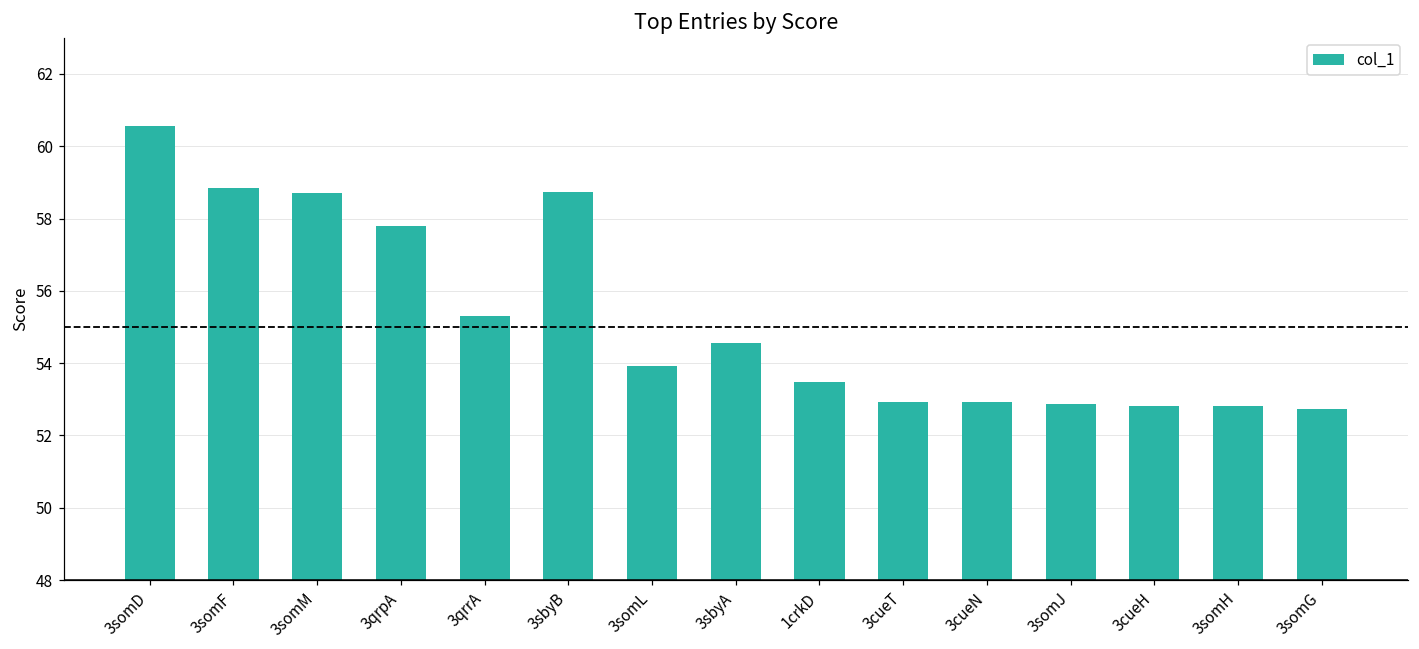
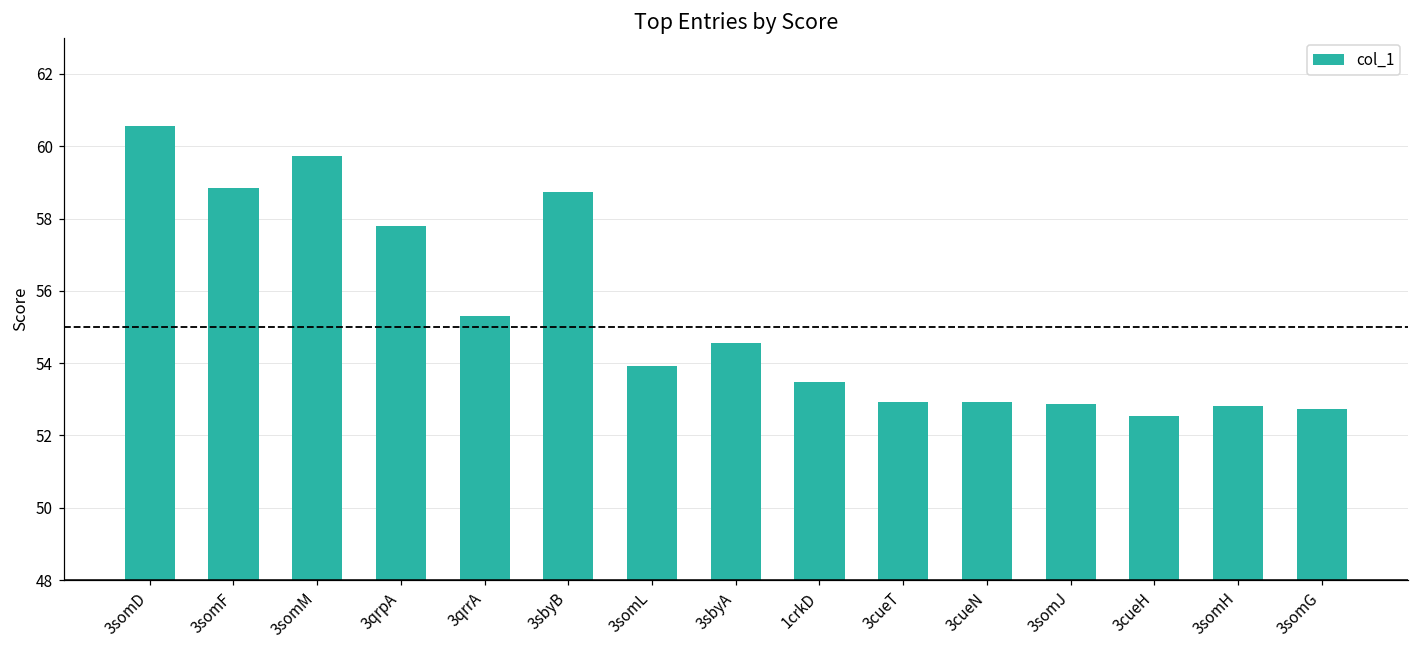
  {
    "3somD": 60.6,
    "3somF": 58.8,
-   "3somM": 58.7,
+   "3somM": 59.7,
    "3qrpA": 57.8,
    "3qrrA": 55.3,
    "3sbyB": 58.7,
    "3somL": 53.9,
    "3sbyA": 54.6,
    "1crkD": 53.5,
    "3cueT": 52.9,
    "3cueN": 52.9,
    "3somJ": 52.9,
-   "3cueH": 52.8,
+   "3cueH": 52.5,
    "3somH": 52.8,
    "3somG": 52.7
  }
